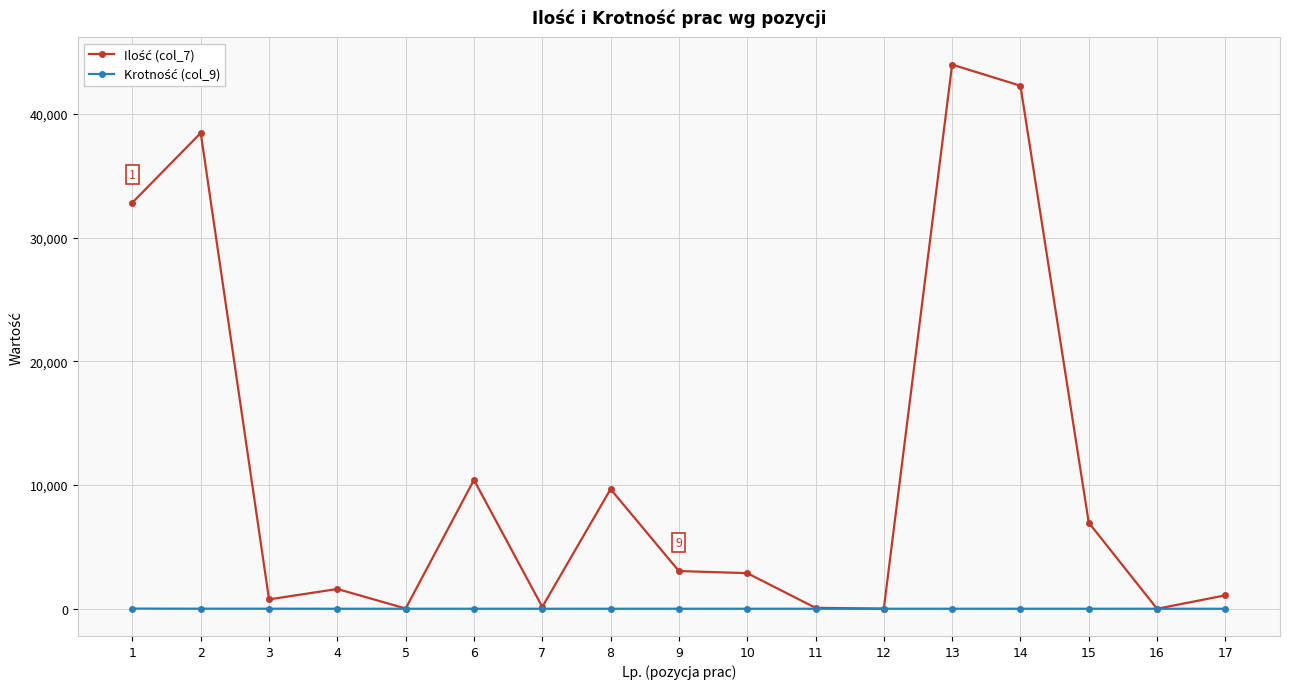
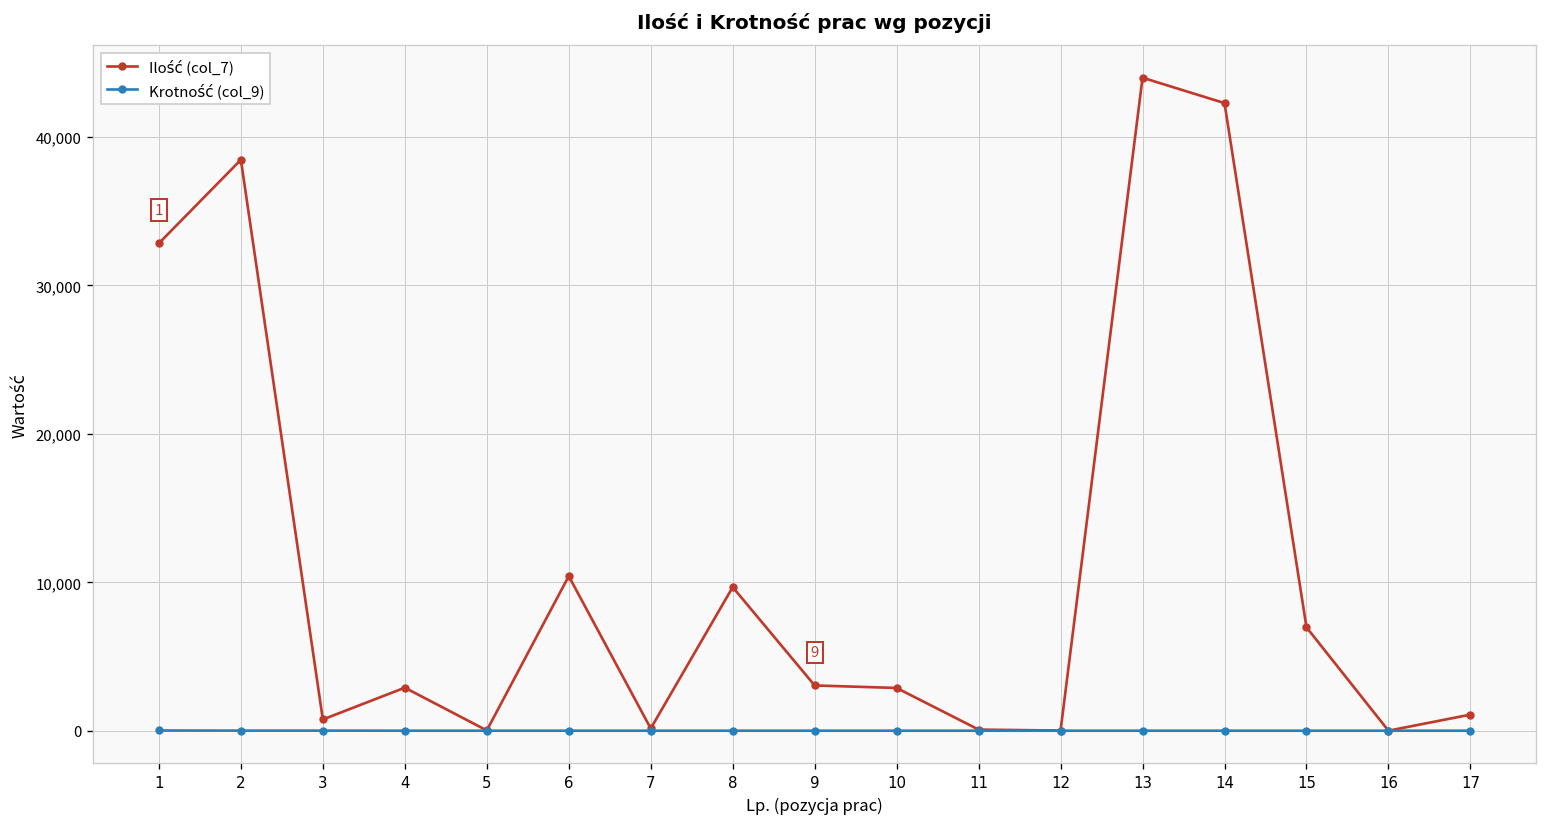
  {
    "Ilość (col_7)": {
      "2": "38,500",
      "3": "800",
-     "4": "1,600",
+     "4": "2,900",
      "6": "10,400",
      "8": "9,700",
      "10": "2,900",
      "13": "44,000",
      "14": "42,300",
      "15": "7,000",
      "17": "1,100"
    },
    "Krotność (col_9)": {
      "1": "0",
      "2": "0",
      "3": "0",
      "4": "0",
      "6": "0",
      "8": "0",
      "9": "0",
      "10": "0",
      "13": "0",
      "14": "0",
      "15": "0",
      "17": "0"
    }
  }
